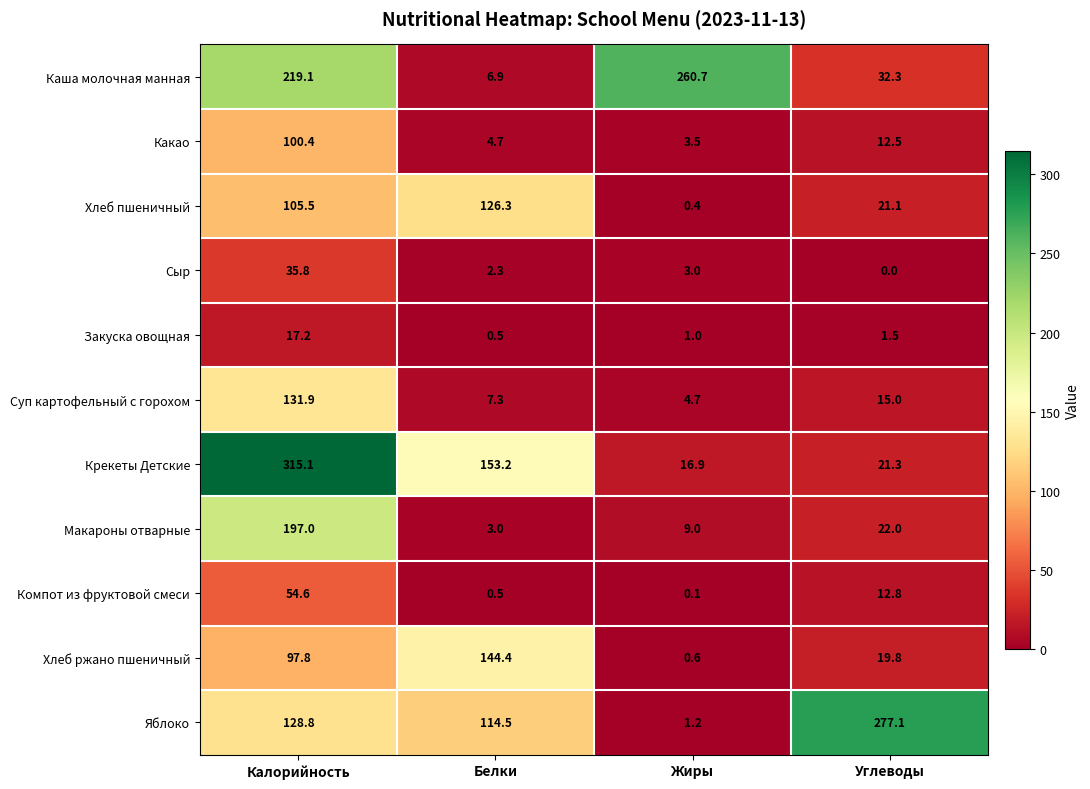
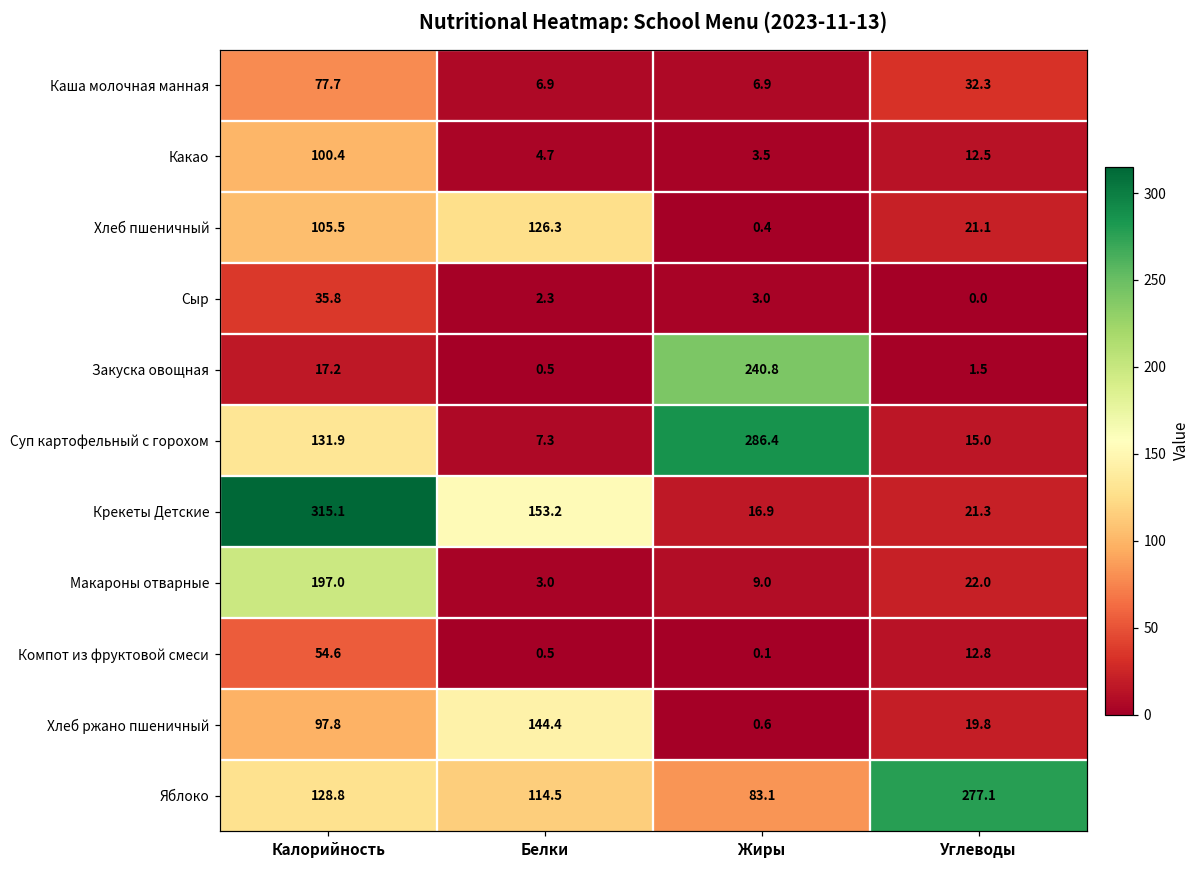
  {
    "Каша молочная манная": {
-     "Калорийность": 219.1,
+     "Калорийность": 77.7,
      "Белки": 6.9,
-     "Жиры": 260.7,
+     "Жиры": 6.9,
      "Углеводы": 32.3
    },
    "Какао": {
      "Калорийность": 100.4,
      "Белки": 4.7,
      "Жиры": 3.5,
      "Углеводы": 12.5
    },
    "Хлеб пшеничный": {
      "Калорийность": 105.5,
      "Белки": 126.3,
      "Жиры": 0.4,
      "Углеводы": 21.1
    },
    "Сыр": {
      "Калорийность": 35.8,
      "Белки": 2.3,
      "Жиры": 3.0,
      "Углеводы": 0.0
    },
    "Закуска овощная": {
      "Калорийность": 17.2,
      "Белки": 0.5,
-     "Жиры": 1.0,
+     "Жиры": 240.8,
      "Углеводы": 1.5
    },
    "Суп картофельный с горохом": {
      "Калорийность": 131.9,
      "Белки": 7.3,
-     "Жиры": 4.7,
+     "Жиры": 286.4,
      "Углеводы": 15.0
    },
    "Крекеты Детские": {
      "Калорийность": 315.1,
      "Белки": 153.2,
      "Жиры": 16.9,
      "Углеводы": 21.3
    },
    "Макароны отварные": {
      "Калорийность": 197.0,
      "Белки": 3.0,
      "Жиры": 9.0,
      "Углеводы": 22.0
    },
    "Компот из фруктовой смеси": {
      "Калорийность": 54.6,
      "Белки": 0.5,
      "Жиры": 0.1,
      "Углеводы": 12.8
    },
    "Хлеб ржано пшеничный": {
      "Калорийность": 97.8,
      "Белки": 144.4,
      "Жиры": 0.6,
      "Углеводы": 19.8
    },
    "Яблоко": {
      "Калорийность": 128.8,
      "Белки": 114.5,
-     "Жиры": 1.2,
+     "Жиры": 83.1,
      "Углеводы": 277.1
    }
  }
